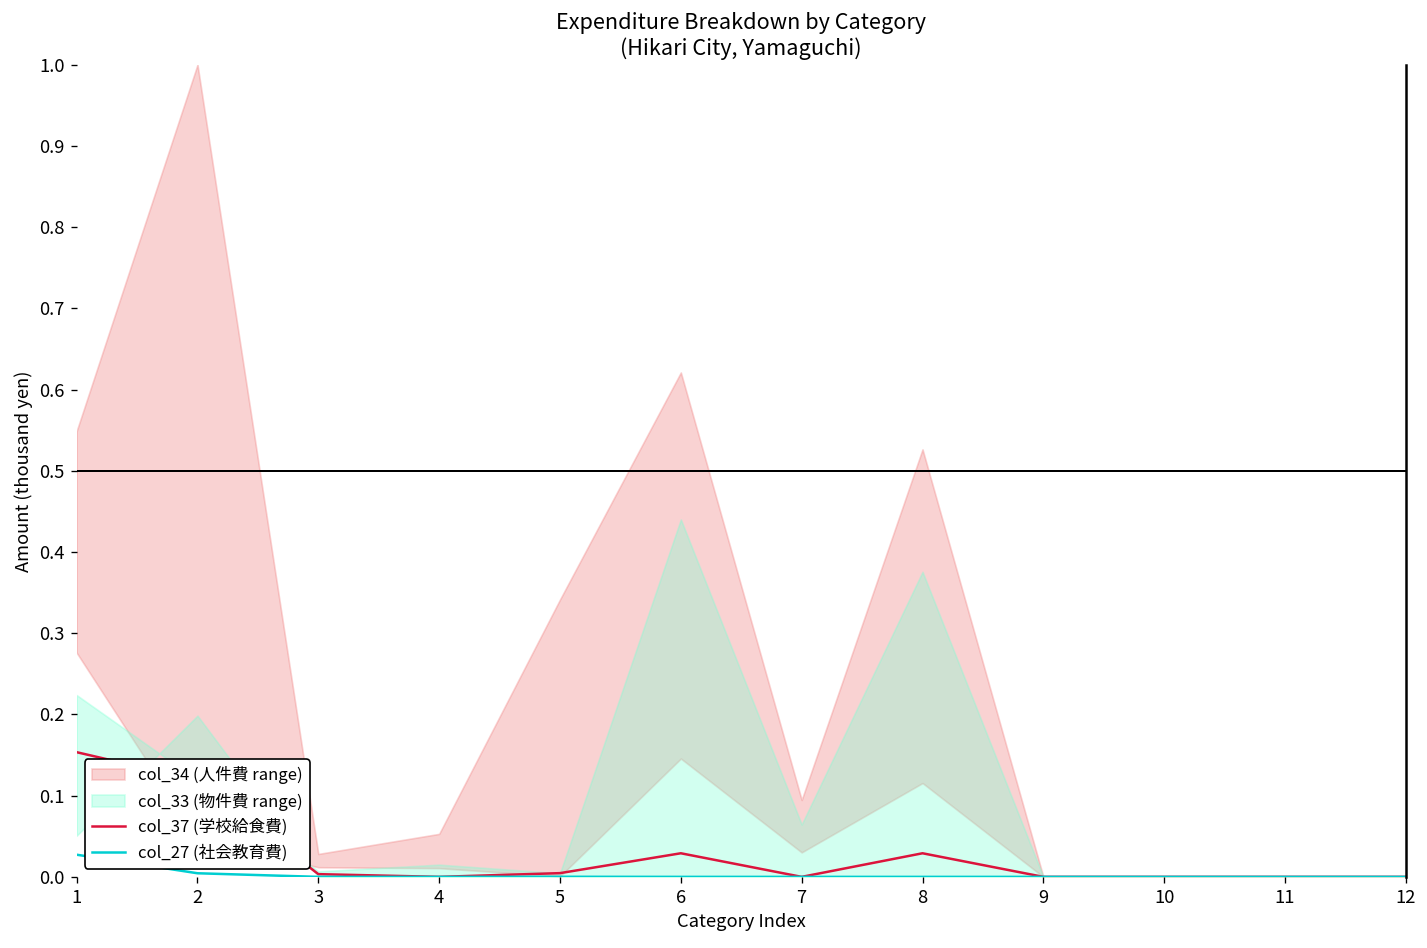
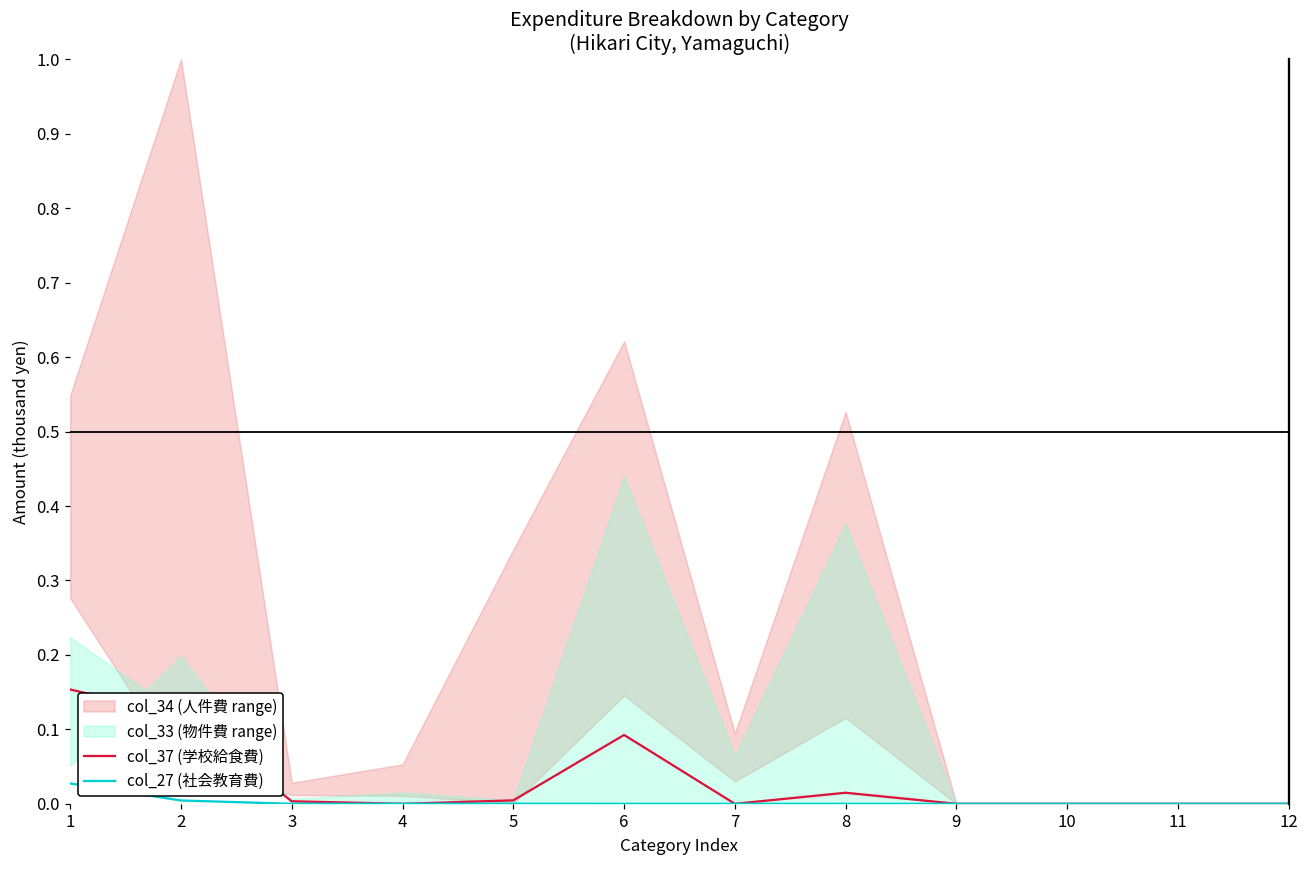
  {
    "col_37 (学校給食費)": {
      "1": 0.15,
-     "6": 0.03,
-     "8": 0.03
+     "6": 0.09,
+     "8": 0.01
    },
    "col_27 (社会教育費)": {
      "1": 0.03,
      "2": 0.00,
      "5": 0.00,
      "6": 0.00,
      "8": 0.00
    },
    "col_33 (物件費 range)": {
      "4": 0.02,
      "6": 0.44,
      "7": 0.06,
      "8": 0.38
    }
  }
